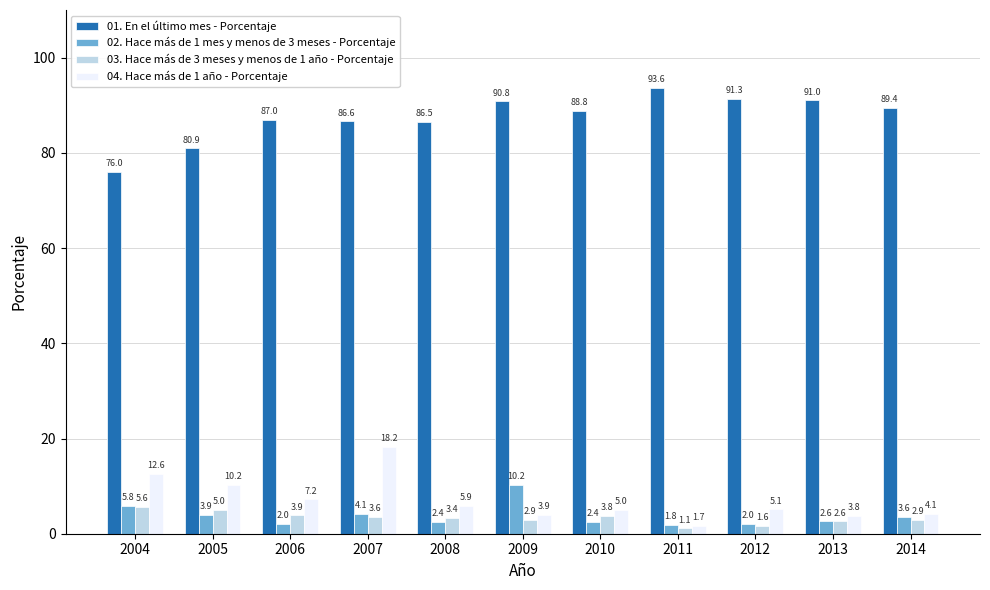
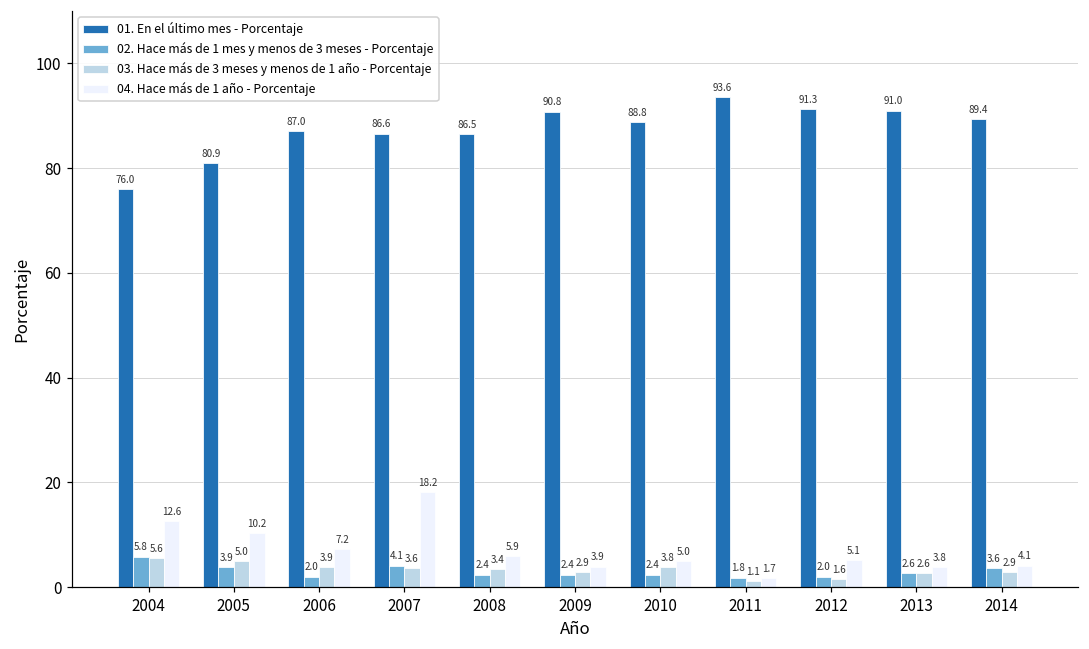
  {
    "01. En el último mes - Porcentaje": {
      "2004": 76.0,
      "2005": 80.9,
      "2006": 87.0,
      "2007": 86.6,
      "2008": 86.5,
      "2009": 90.8,
      "2010": 88.8,
      "2011": 93.6,
      "2012": 91.3,
      "2013": 91.0,
      "2014": 89.4
    },
    "02. Hace más de 1 mes y menos de 3 meses - Porcentaje": {
      "2004": 5.8,
      "2005": 3.9,
      "2006": 2.0,
      "2007": 4.1,
      "2008": 2.4,
-     "2009": 10.2,
+     "2009": 2.4,
      "2010": 2.4,
      "2011": 1.8,
      "2012": 2.0,
      "2013": 2.6,
      "2014": 3.6
    },
    "03. Hace más de 3 meses y menos de 1 año - Porcentaje": {
      "2004": 5.6,
      "2005": 5.0,
      "2006": 3.9,
      "2007": 3.6,
      "2008": 3.4,
      "2009": 2.9,
      "2010": 3.8,
      "2011": 1.1,
      "2012": 1.6,
      "2013": 2.6,
      "2014": 2.9
    },
    "04. Hace más de 1 año - Porcentaje": {
      "2004": 12.6,
      "2005": 10.2,
      "2006": 7.2,
      "2007": 18.2,
      "2008": 5.9,
      "2009": 3.9,
      "2010": 5.0,
      "2011": 1.7,
      "2012": 5.1,
      "2013": 3.8,
      "2014": 4.1
    }
  }
